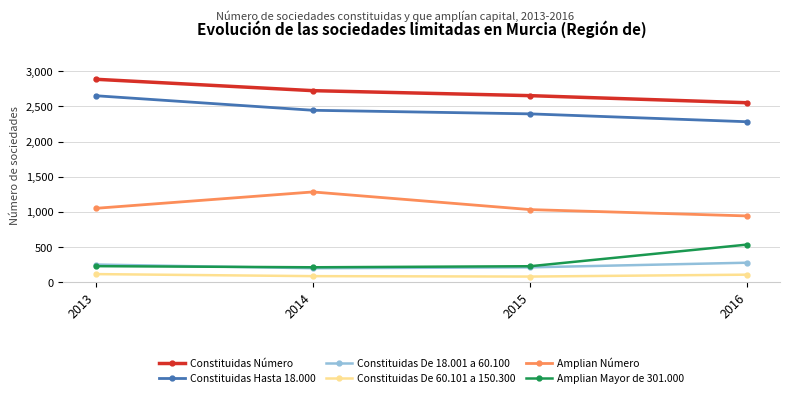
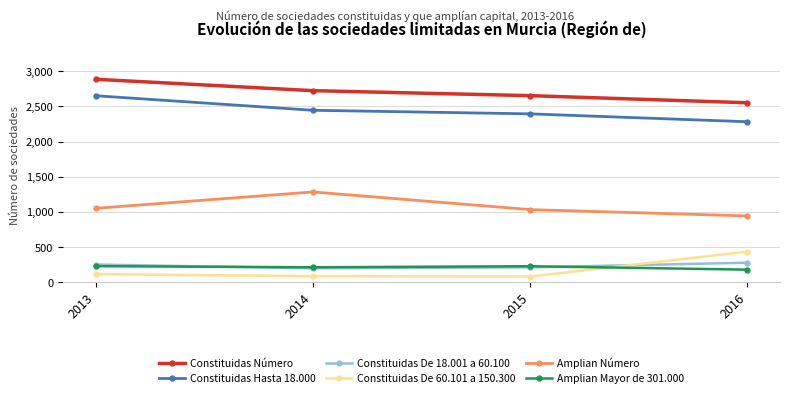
  {
    "Constituidas Número": {
      "2013": "2,900",
      "2014": "2,700",
      "2015": "2,700",
      "2016": "2,600"
    },
    "Constituidas Hasta 18.000": {
      "2013": "2,700",
      "2014": "2,400",
      "2015": "2,400",
      "2016": "2,300"
    },
    "Constituidas De 18.001 a 60.100": {
      "2016": "300"
    },
    "Constituidas De 60.101 a 150.300": {
      "2013": "100",
      "2014": "100",
      "2015": "100",
-     "2016": "100"
+     "2016": "400"
    },
    "Amplian Número": {
      "2013": "1,100",
      "2014": "1,300",
      "2015": "1,000",
      "2016": "900"
    },
    "Amplian Mayor de 301.000": {
-     "2016": "500"
+     "2016": "200"
    }
  }
